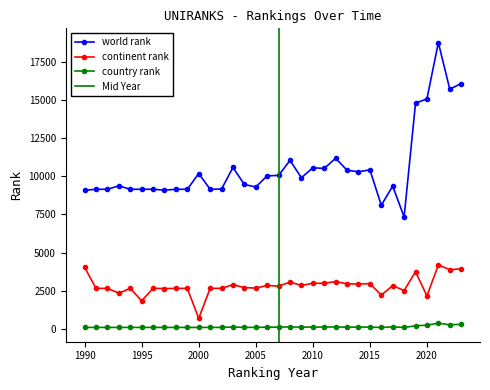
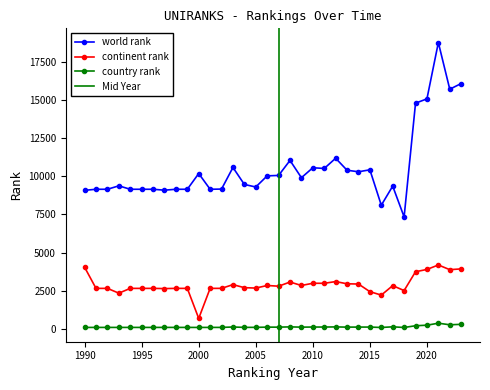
  {
    "world rank": {
      "1990": 9100,
      "1995": 9200,
      "2000": 10200,
      "2005": 9300,
      "2010": 10600,
      "2015": 10400,
      "2020": 15100
    },
    "continent rank": {
      "1990": 4000,
-     "1995": 1800,
+     "1995": 2700,
      "2000": 700,
      "2005": 2700,
      "2010": 3000,
-     "2015": 3000,
-     "2020": 2200
+     "2015": 2400,
+     "2020": 3900
    },
    "country rank": {
      "1990": 100,
      "1995": 100,
      "2000": 100,
      "2005": 100,
      "2010": 100,
      "2015": 100,
      "2020": 200
    }
  }
